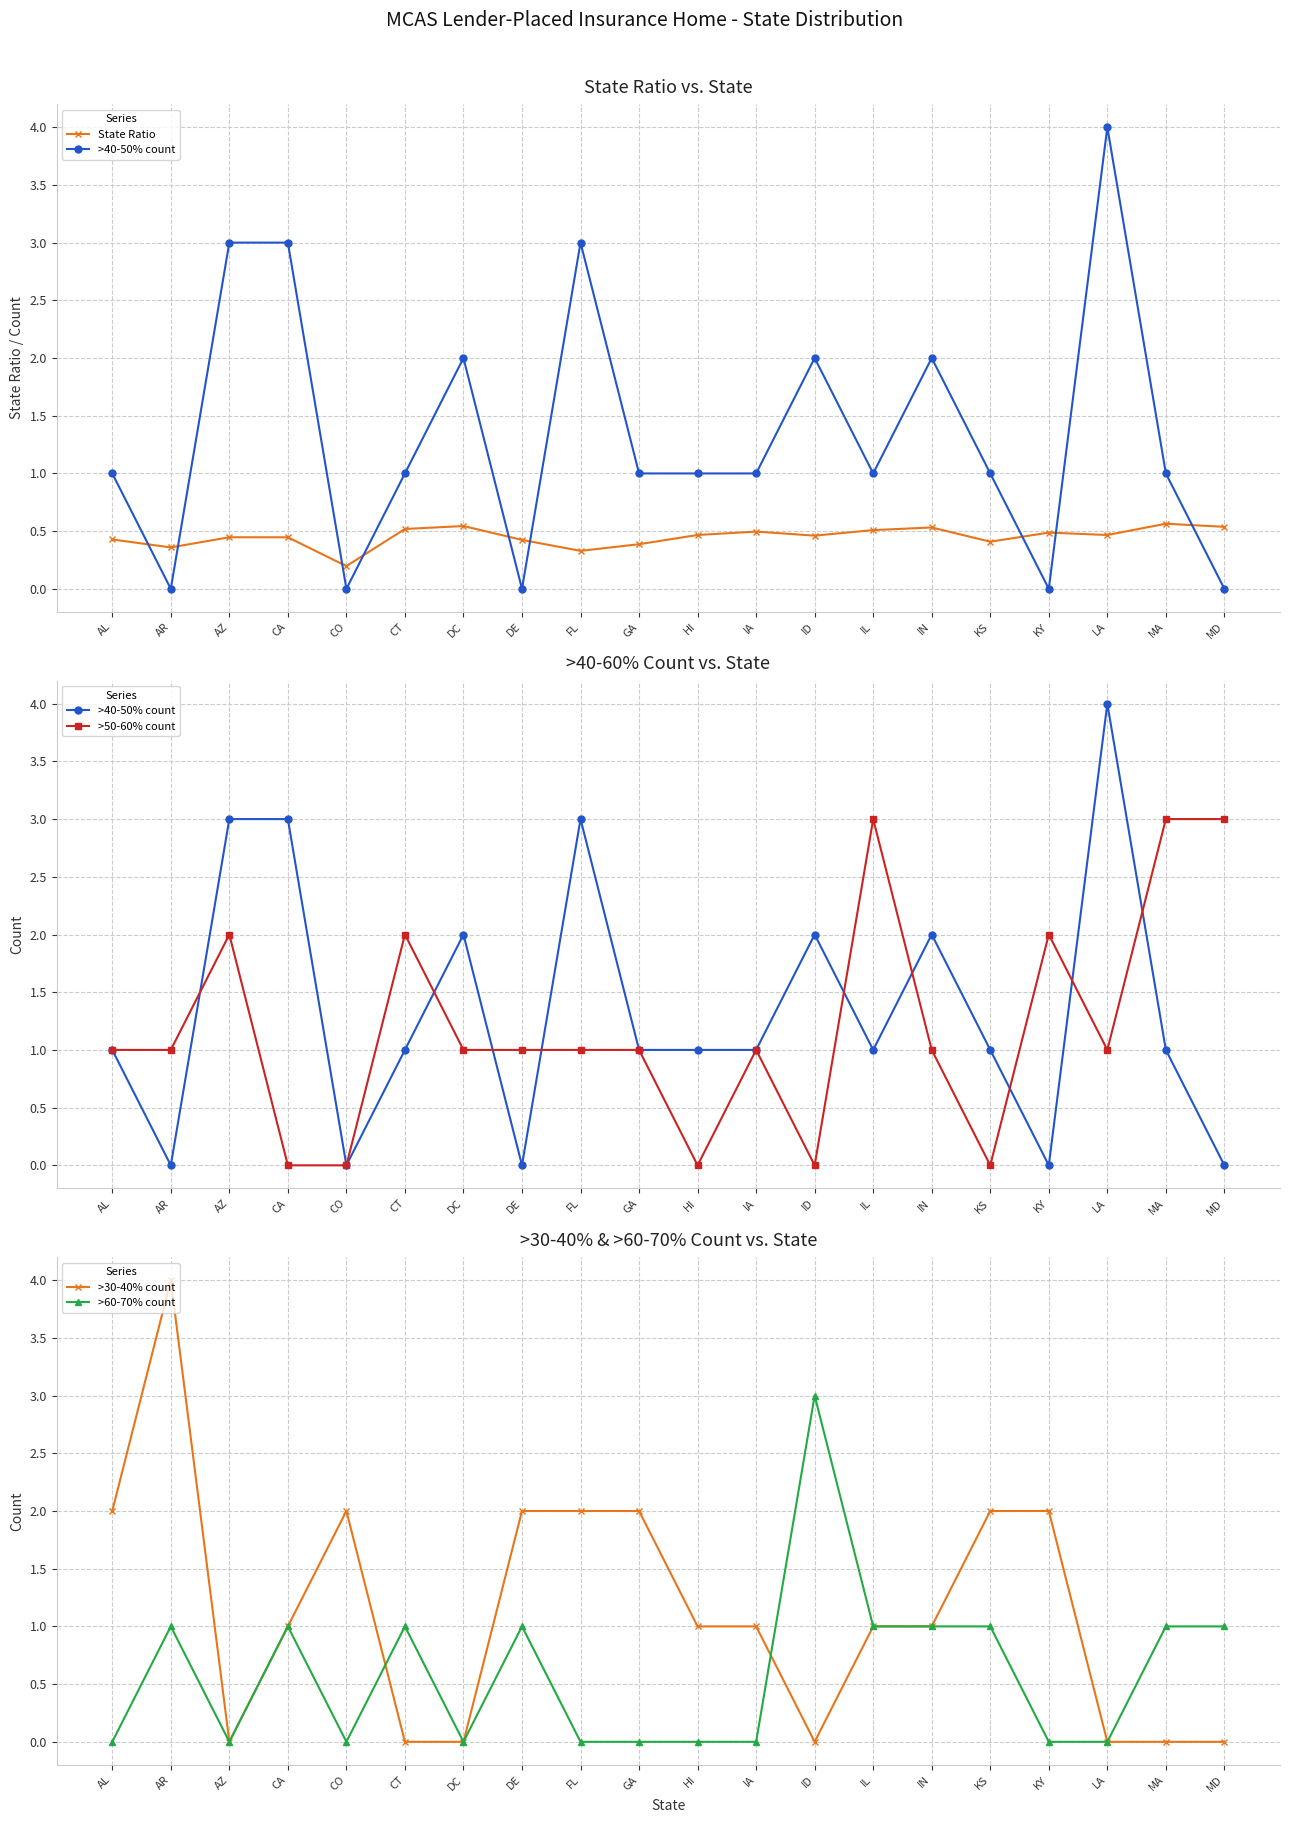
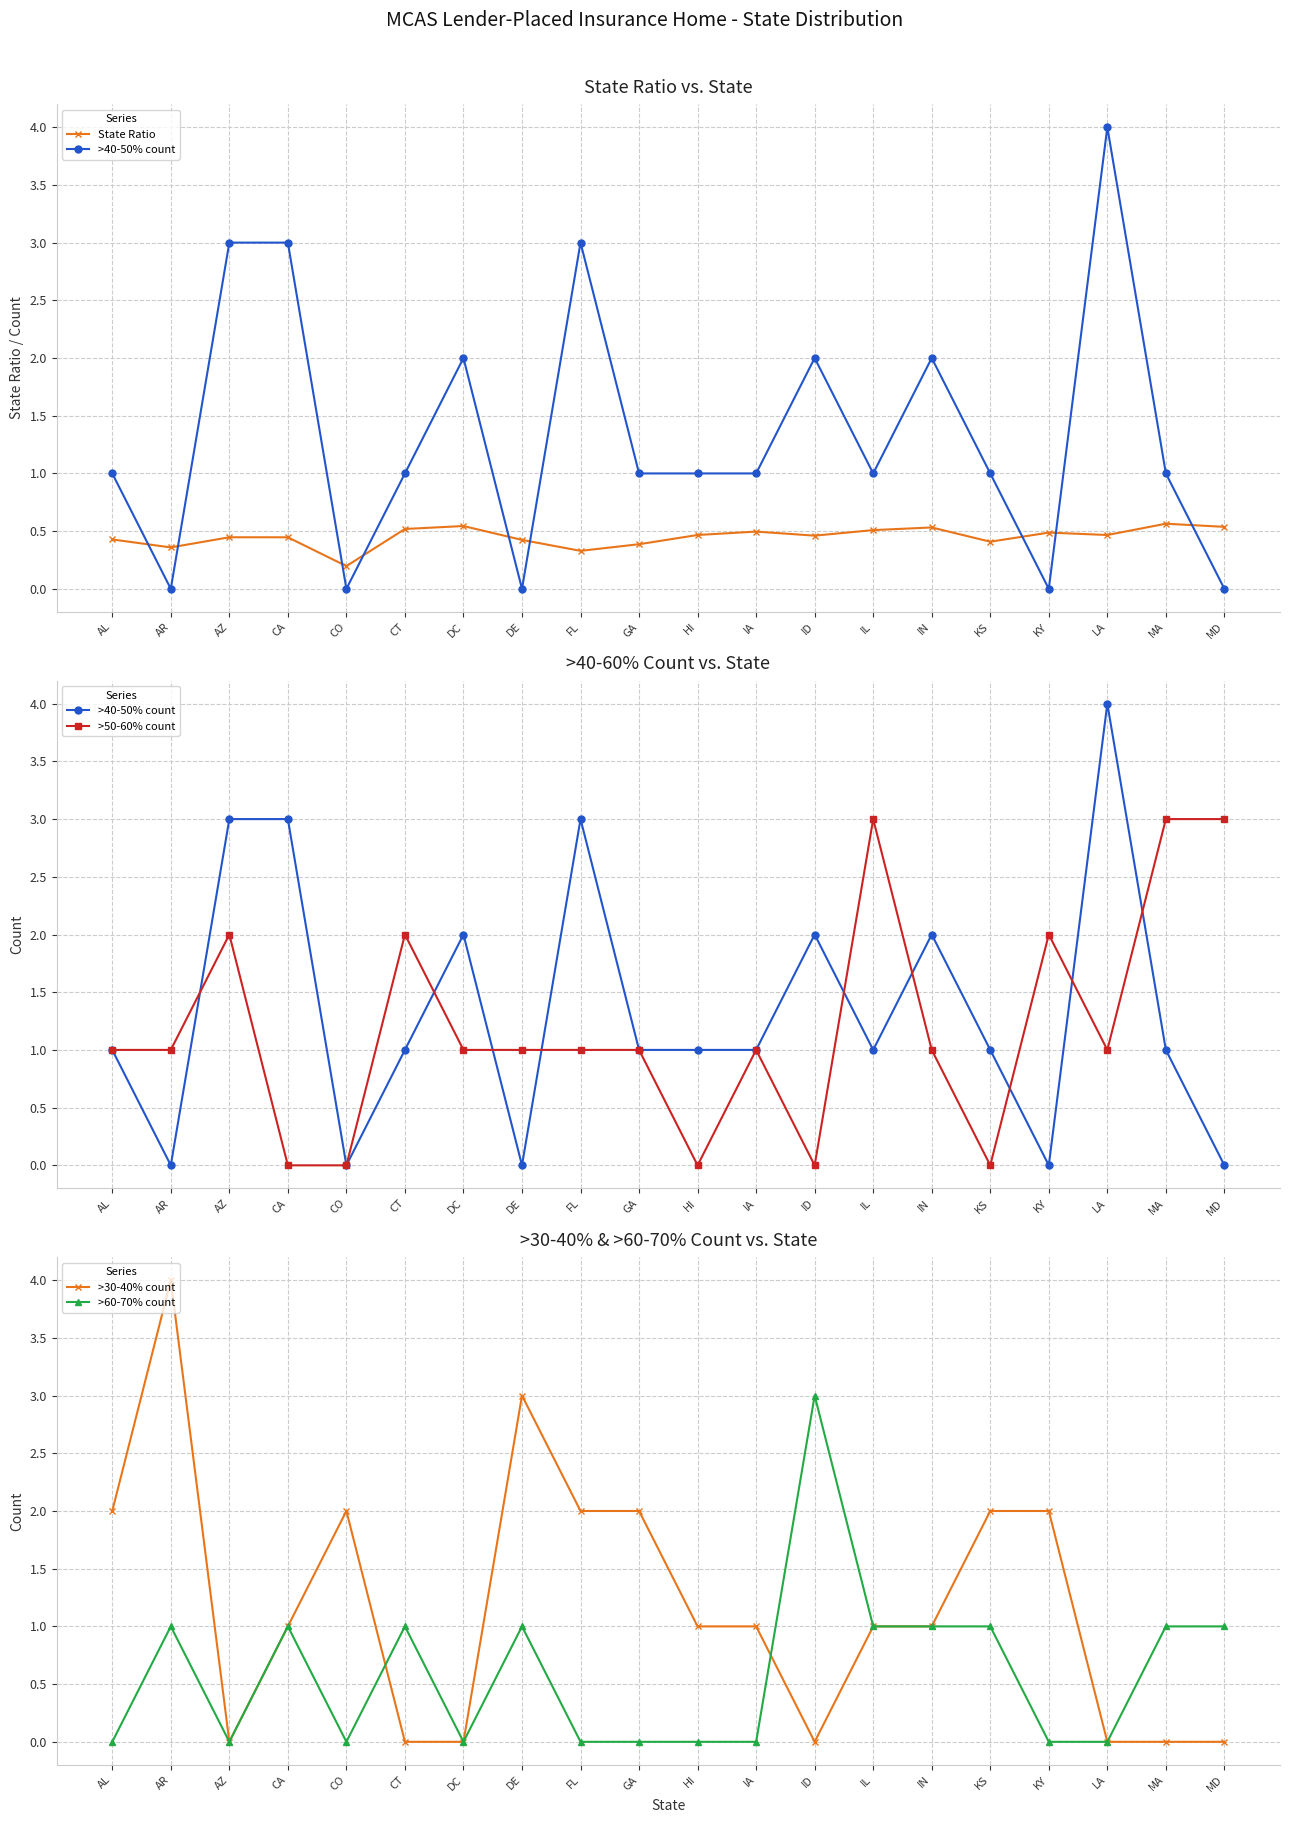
  {
    "State Ratio vs. State": {
      "State Ratio": {
        "AL": 0.43,
        "AR": 0.36,
        "AZ": 0.45,
        "CA": 0.45,
        "CO": 0.20,
        "CT": 0.52,
        "DC": 0.54,
        "DE": 0.42,
        "FL": 0.33,
        "GA": 0.39,
        "HI": 0.47,
        "IA": 0.50,
        "ID": 0.46,
        "IL": 0.51,
        "IN": 0.53,
        "KS": 0.41,
        "KY": 0.49,
        "LA": 0.47,
        "MA": 0.56,
        "MD": 0.54
      },
      ">40-50% count": {
        "AL": 1.00,
        "AR": 0.00,
        "AZ": 3.00,
        "CA": 3.00,
        "CO": 0.00,
        "CT": 1.00,
        "DC": 2.00,
        "DE": 0.00,
        "FL": 3.00,
        "GA": 1.00,
        "HI": 1.00,
        "IA": 1.00,
        "ID": 2.00,
        "IL": 1.00,
        "IN": 2.00,
        "KS": 1.00,
        "KY": 0.00,
        "LA": 4.00,
        "MA": 1.00,
        "MD": 0.00
      }
    },
    ">40-60% Count vs. State": {
      ">40-50% count": {
        "AR": 0.00,
        "AZ": 3.00,
        "CA": 3.00,
        "CT": 1.00,
        "DC": 2.00,
        "DE": 0.00,
        "FL": 3.00,
        "HI": 1.00,
        "ID": 2.00,
        "IL": 1.00,
        "IN": 2.00,
        "KS": 1.00,
        "KY": 0.00,
        "LA": 4.00,
        "MA": 1.00,
        "MD": 0.00
      },
      ">50-60% count": {
        "AR": 1.00,
        "AZ": 2.00,
        "CA": 0.00,
        "CT": 2.00,
        "DC": 1.00,
        "DE": 1.00,
        "FL": 1.00,
        "HI": 0.00,
        "ID": 0.00,
        "IL": 3.00,
        "IN": 1.00,
        "KS": 0.00,
        "KY": 2.00,
        "LA": 1.00,
        "MA": 3.00,
        "MD": 3.00
      }
    },
    ">30-40% & >60-70% Count vs. State": {
      ">30-40% count": {
        "AL": 2,
        "CO": 2,
        "CT": 0,
-       "DE": 2,
+       "DE": 3,
        "FL": 2,
        "GA": 2,
        "HI": 1,
        "IA": 1,
        "ID": 0,
        "KS": 2,
        "KY": 2,
        "MA": 0,
        "MD": 0
      },
      ">60-70% count": {
        "AL": 0,
        "AR": 1,
        "CO": 0,
        "CT": 1,
        "DE": 1,
        "FL": 0,
        "GA": 0,
        "HI": 0,
        "IA": 0,
        "ID": 3,
        "KS": 1,
        "KY": 0,
        "MA": 1,
        "MD": 1
      }
    }
  }
